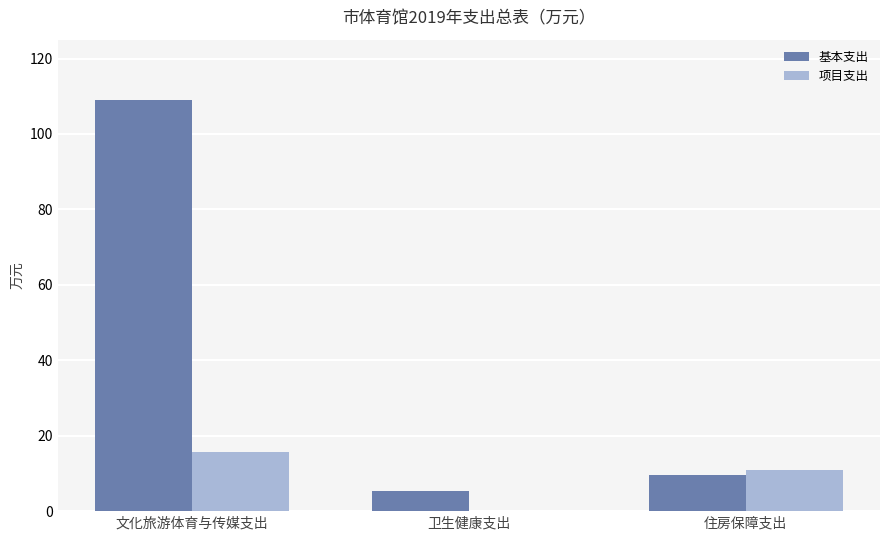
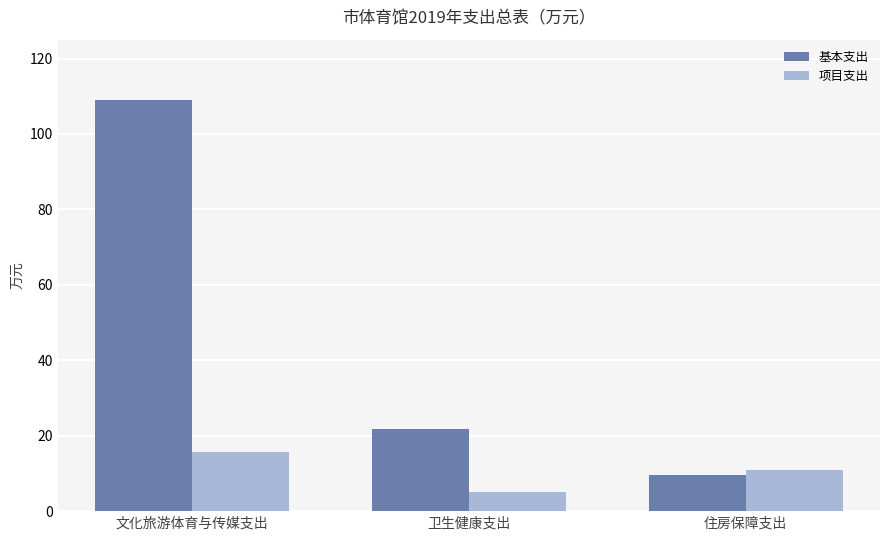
  {
    "基本支出": {
      "文化旅游体育与传媒支出": 109,
-     "卫生健康支出": 5,
+     "卫生健康支出": 22,
      "住房保障支出": 10
    },
    "项目支出": {
      "文化旅游体育与传媒支出": 16,
-     "卫生健康支出": 0,
+     "卫生健康支出": 5,
      "住房保障支出": 11
    }
  }
